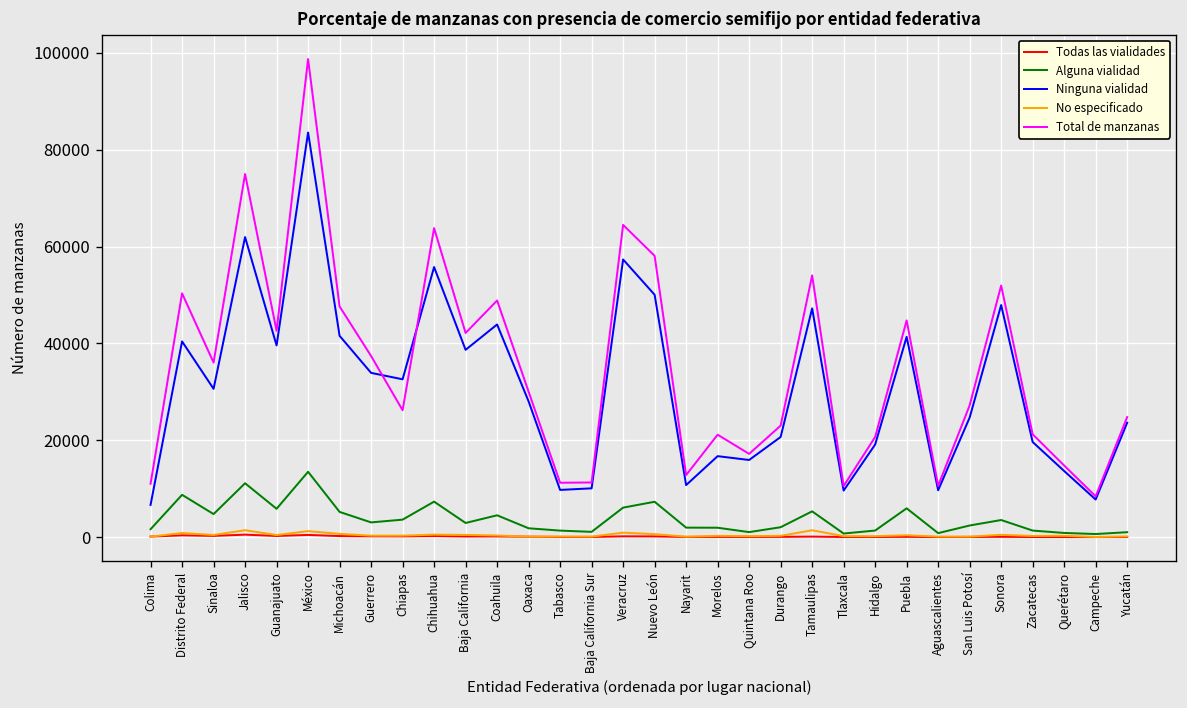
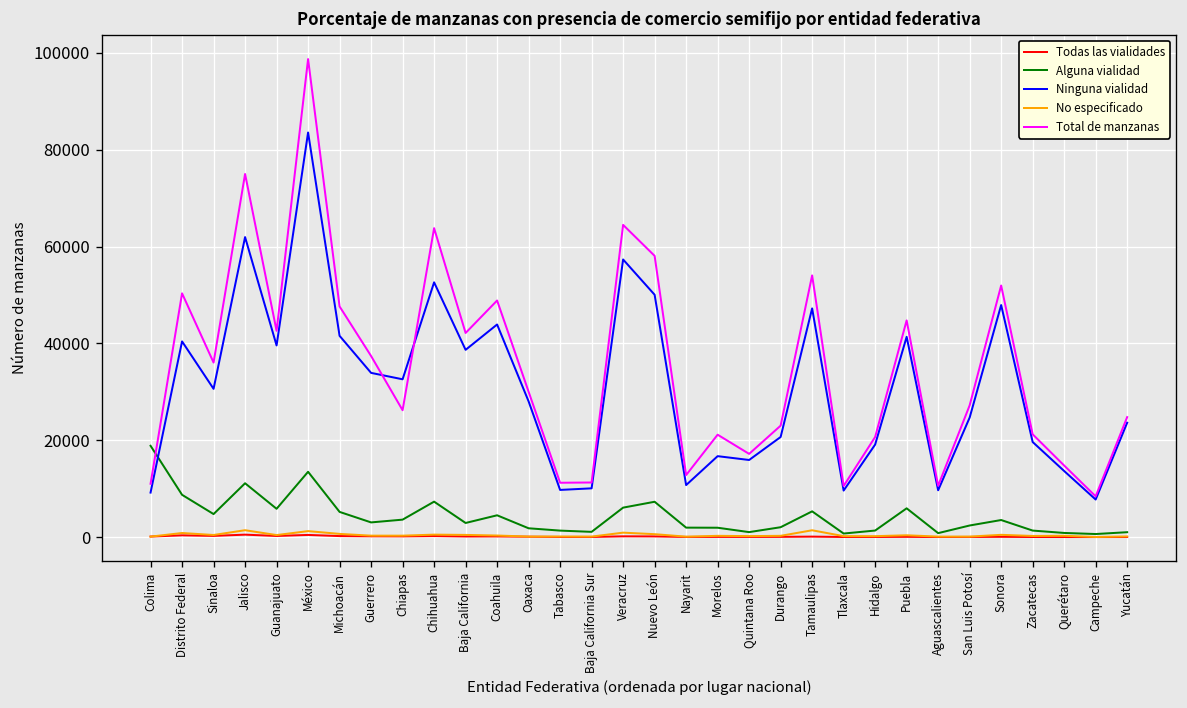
  {
    "Todas las vialidades": {
      "Jalisco": 1000,
      "México": 0,
      "Veracruz": 0,
      "Tamaulipas": 0
    },
    "Alguna vialidad": {
-     "Colima": 2000,
+     "Colima": 19000,
      "Distrito Federal": 9000,
      "Sinaloa": 5000,
      "Jalisco": 11000,
      "Guanajuato": 6000,
      "México": 13000,
      "Michoacán": 5000,
      "Guerrero": 3000,
      "Chiapas": 4000,
      "Chihuahua": 7000,
      "Baja California": 3000,
      "Coahuila": 5000,
      "Oaxaca": 2000,
      "Tabasco": 1000,
      "Baja California Sur": 1000,
      "Veracruz": 6000,
      "Nuevo León": 7000,
      "Nayarit": 2000,
      "Morelos": 2000,
      "Quintana Roo": 1000,
      "Durango": 2000,
      "Tamaulipas": 5000,
      "Hidalgo": 1000,
      "Puebla": 6000,
      "Aguascalientes": 1000,
      "San Luis Potosí": 2000,
      "Sonora": 4000,
      "Zacatecas": 1000,
      "Yucatán": 1000
    },
    "Ninguna vialidad": {
-     "Colima": 7000,
+     "Colima": 9000,
      "Distrito Federal": 40000,
      "Sinaloa": 31000,
      "Jalisco": 62000,
      "Guanajuato": 40000,
      "México": 84000,
      "Michoacán": 42000,
      "Guerrero": 34000,
      "Chiapas": 33000,
-     "Chihuahua": 56000,
+     "Chihuahua": 53000,
      "Baja California": 39000,
      "Coahuila": 44000,
      "Oaxaca": 28000,
      "Tabasco": 10000,
      "Baja California Sur": 10000,
      "Veracruz": 57000,
      "Nuevo León": 50000,
      "Nayarit": 11000,
      "Morelos": 17000,
      "Quintana Roo": 16000,
      "Durango": 21000,
      "Tamaulipas": 47000,
      "Tlaxcala": 10000,
      "Hidalgo": 19000,
      "Puebla": 41000,
      "Aguascalientes": 10000,
      "San Luis Potosí": 25000,
      "Sonora": 48000,
      "Zacatecas": 20000,
      "Querétaro": 14000,
      "Campeche": 8000,
      "Yucatán": 24000
    },
    "No especificado": {
      "Jalisco": 1000,
      "México": 1000,
      "Veracruz": 1000,
      "Tamaulipas": 1000
    },
    "Total de manzanas": {
      "Colima": 11000,
      "Distrito Federal": 50000,
      "Sinaloa": 36000,
      "Jalisco": 75000,
      "Guanajuato": 43000,
      "México": 99000,
      "Michoacán": 48000,
      "Guerrero": 37000,
      "Chiapas": 26000,
      "Chihuahua": 64000,
      "Baja California": 42000,
      "Coahuila": 49000,
      "Oaxaca": 30000,
      "Tabasco": 11000,
      "Baja California Sur": 11000,
      "Veracruz": 64000,
      "Nuevo León": 58000,
      "Nayarit": 13000,
      "Morelos": 21000,
      "Quintana Roo": 17000,
      "Durango": 23000,
      "Tamaulipas": 54000,
      "Tlaxcala": 11000,
      "Hidalgo": 21000,
      "Puebla": 45000,
      "Aguascalientes": 11000,
      "San Luis Potosí": 27000,
      "Sonora": 52000,
      "Zacatecas": 21000,
      "Querétaro": 15000,
      "Campeche": 8000,
      "Yucatán": 25000
    }
  }
